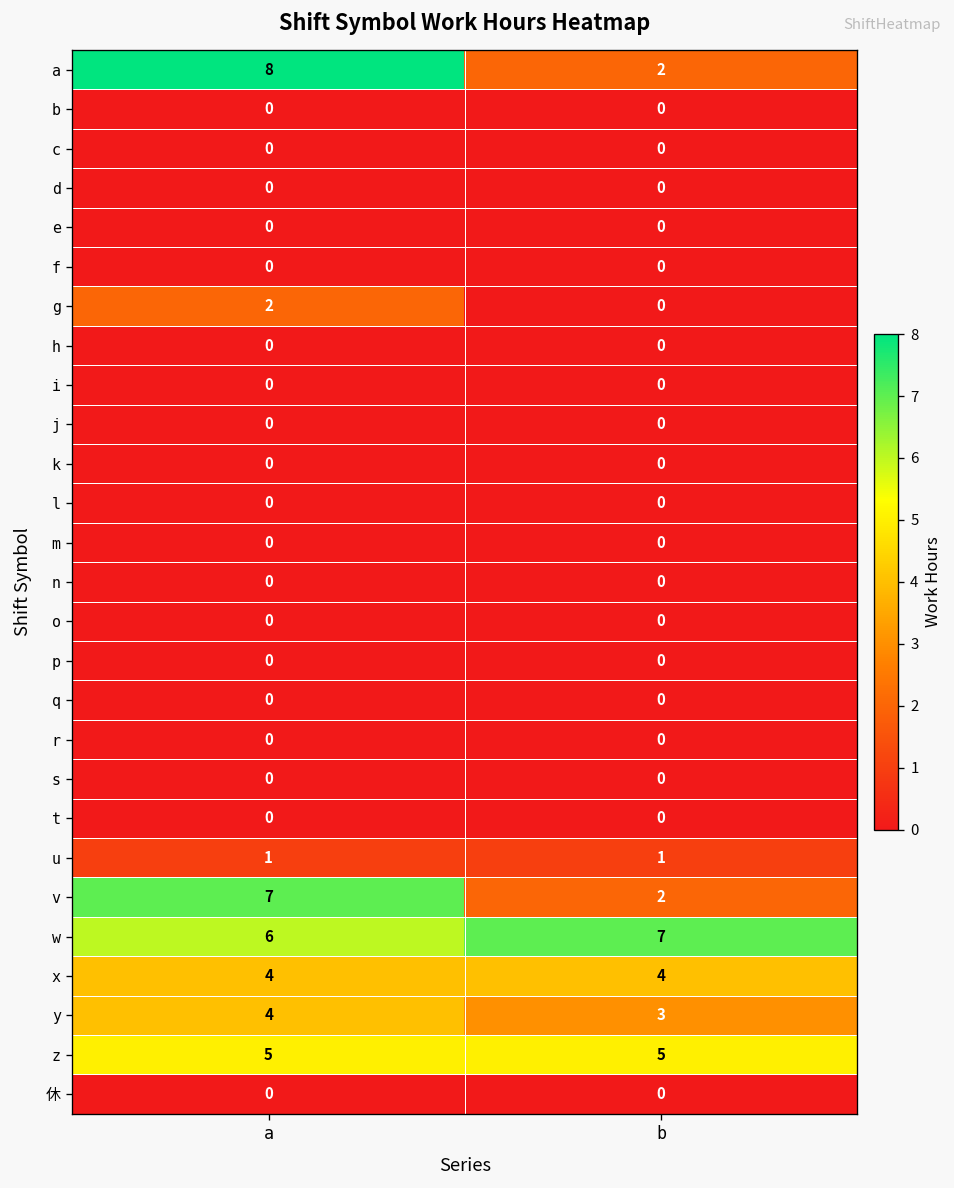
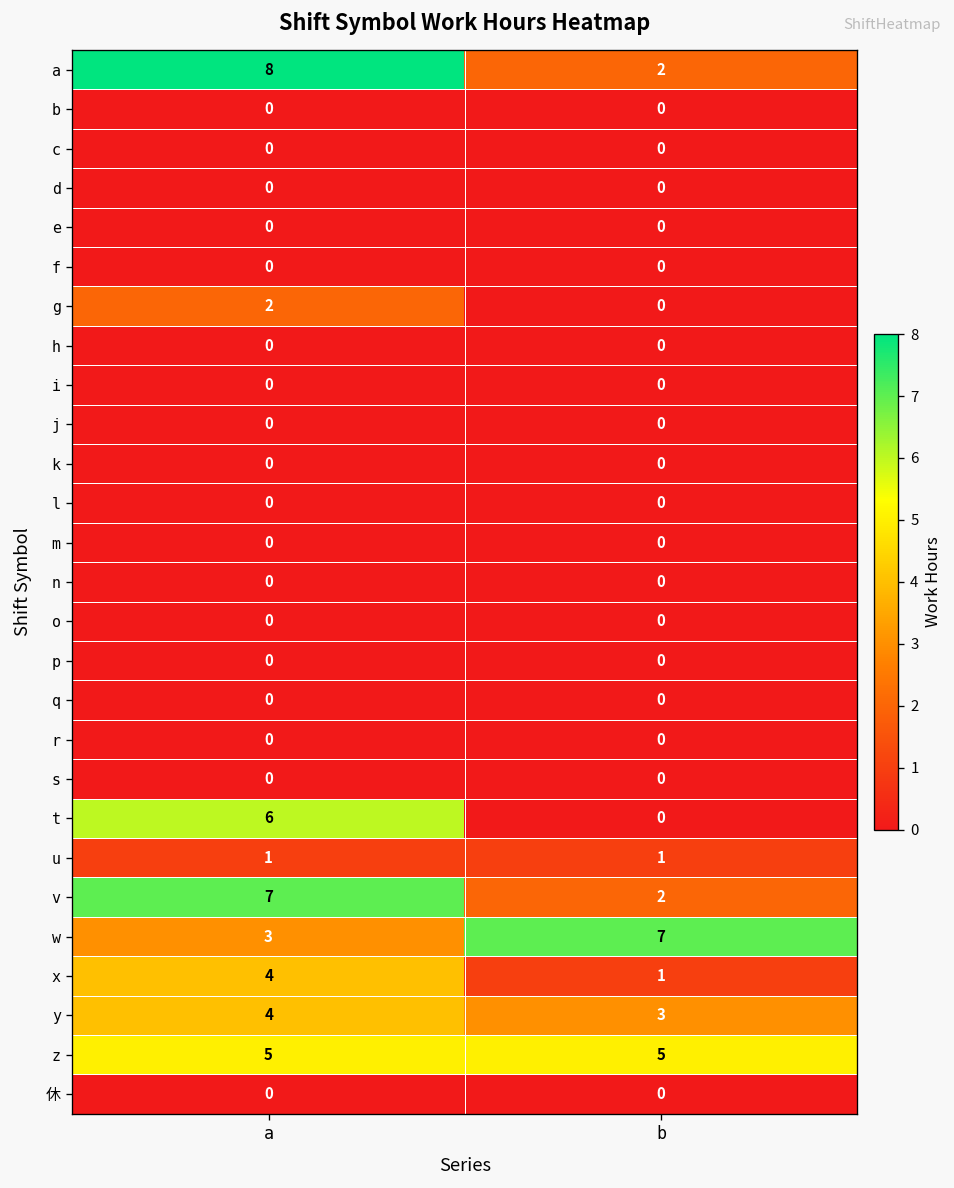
  {
    "a": {
      "a": 8,
      "b": 2
    },
    "b": {
      "a": 0,
      "b": 0
    },
    "c": {
      "a": 0,
      "b": 0
    },
    "d": {
      "a": 0,
      "b": 0
    },
    "e": {
      "a": 0,
      "b": 0
    },
    "f": {
      "a": 0,
      "b": 0
    },
    "g": {
      "a": 2,
      "b": 0
    },
    "h": {
      "a": 0,
      "b": 0
    },
    "i": {
      "a": 0,
      "b": 0
    },
    "j": {
      "a": 0,
      "b": 0
    },
    "k": {
      "a": 0,
      "b": 0
    },
    "l": {
      "a": 0,
      "b": 0
    },
    "m": {
      "a": 0,
      "b": 0
    },
    "n": {
      "a": 0,
      "b": 0
    },
    "o": {
      "a": 0,
      "b": 0
    },
    "p": {
      "a": 0,
      "b": 0
    },
    "q": {
      "a": 0,
      "b": 0
    },
    "r": {
      "a": 0,
      "b": 0
    },
    "s": {
      "a": 0,
      "b": 0
    },
    "t": {
-     "a": 0,
+     "a": 6,
      "b": 0
    },
    "u": {
      "a": 1,
      "b": 1
    },
    "v": {
      "a": 7,
      "b": 2
    },
    "w": {
-     "a": 6,
+     "a": 3,
      "b": 7
    },
    "x": {
      "a": 4,
-     "b": 4
+     "b": 1
    },
    "y": {
      "a": 4,
      "b": 3
    },
    "z": {
      "a": 5,
      "b": 5
    },
    "休": {
      "a": 0,
      "b": 0
    }
  }
